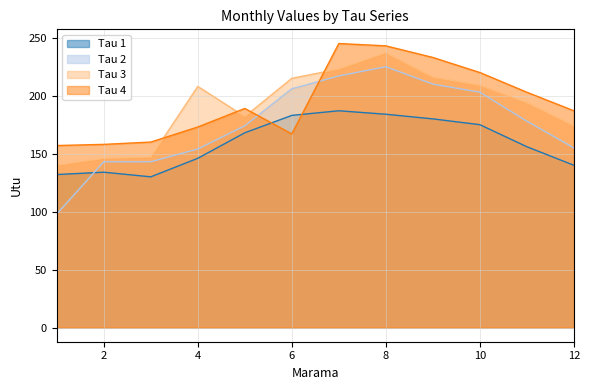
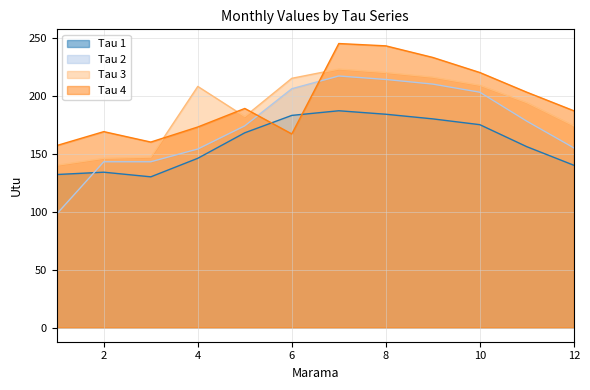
  {
    "Tau 1": {
      "2": 134,
      "4": 146,
      "6": 183,
      "8": 184,
      "10": 175,
      "12": 140
    },
    "Tau 2": {
      "2": 143,
      "4": 154,
      "6": 206,
-     "8": 225,
+     "8": 214,
      "10": 203,
      "12": 155
    },
    "Tau 3": {
      "2": 146,
      "4": 208,
      "6": 215,
-     "8": 237,
+     "8": 220,
      "10": 209,
      "12": 174
    },
    "Tau 4": {
-     "2": 158,
+     "2": 169,
      "4": 173,
      "6": 167,
      "8": 243,
      "10": 220,
      "12": 187
    }
  }
